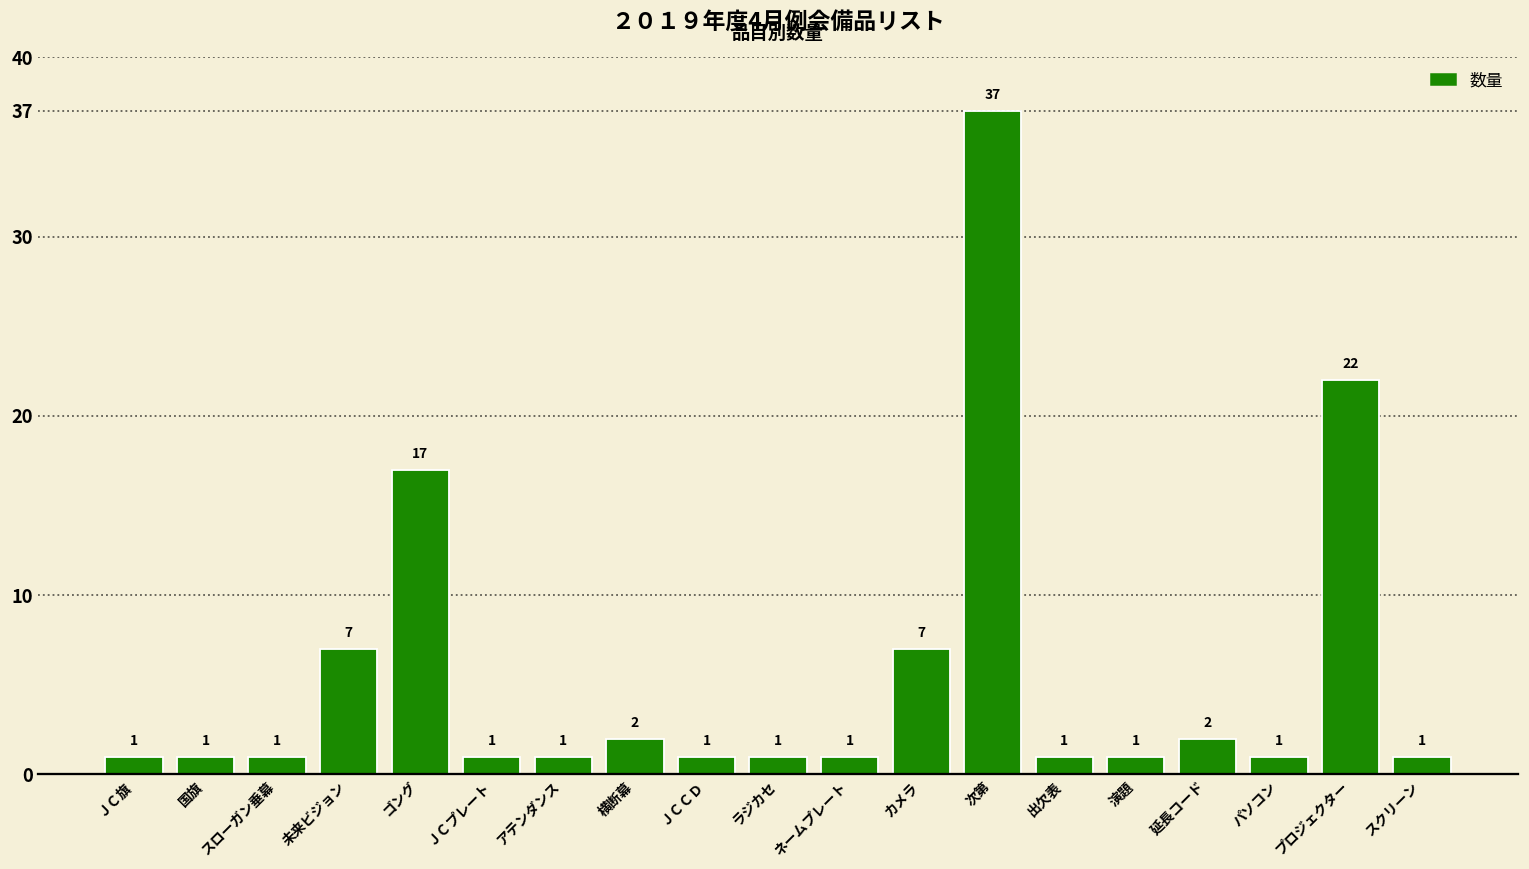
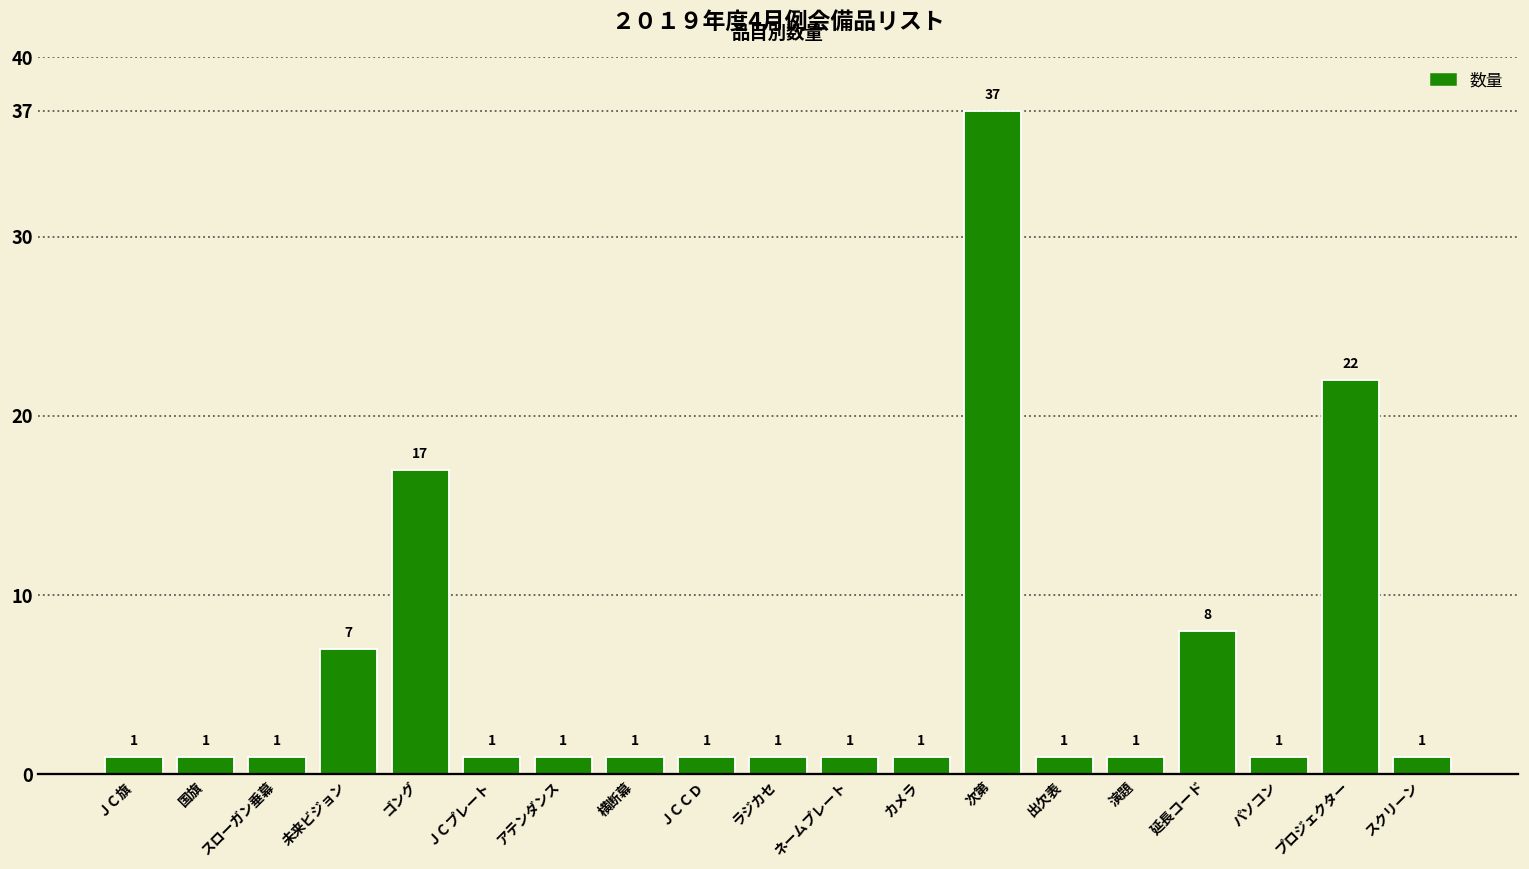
  {
    "ＪＣ旗": 1,
    "国旗": 1,
    "スローガン垂幕": 1,
    "未来ビジョン": 7,
    "ゴング": 17,
    "ＪＣプレート": 1,
    "アテンダンス": 1,
-   "横断幕": 2,
+   "横断幕": 1,
    "ＪＣＣＤ": 1,
    "ラジカセ": 1,
    "ネームプレート": 1,
-   "カメラ": 7,
+   "カメラ": 1,
    "次第": 37,
    "出欠表": 1,
    "演題": 1,
-   "延長コード": 2,
+   "延長コード": 8,
    "パソコン": 1,
    "プロジェクター": 22,
    "スクリーン": 1
  }
